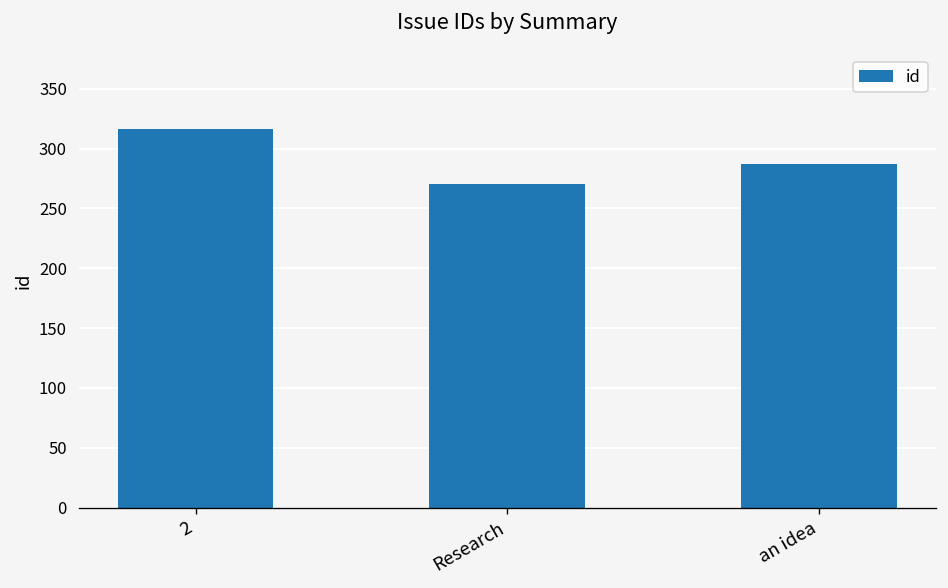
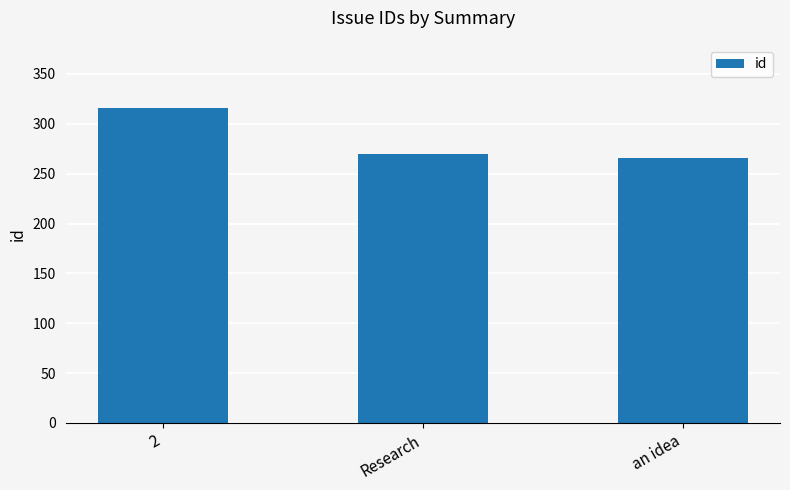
  {
    "2": 320,
    "Research": 270,
-   "an idea": 290
+   "an idea": 270
  }
